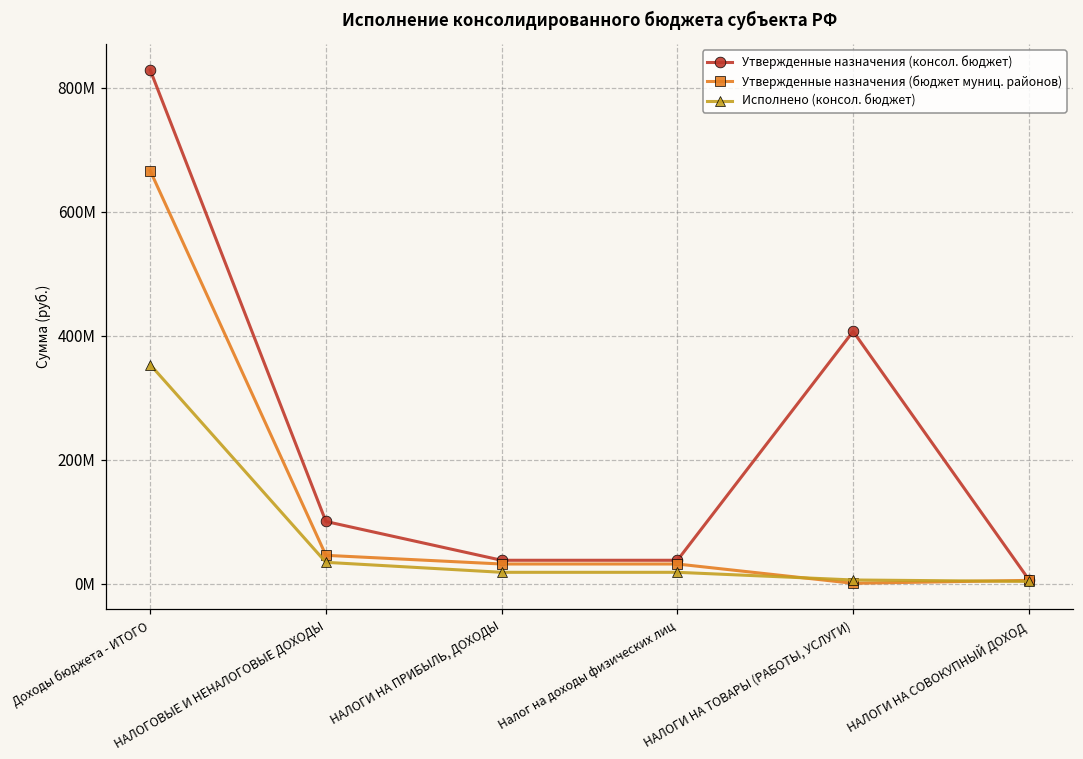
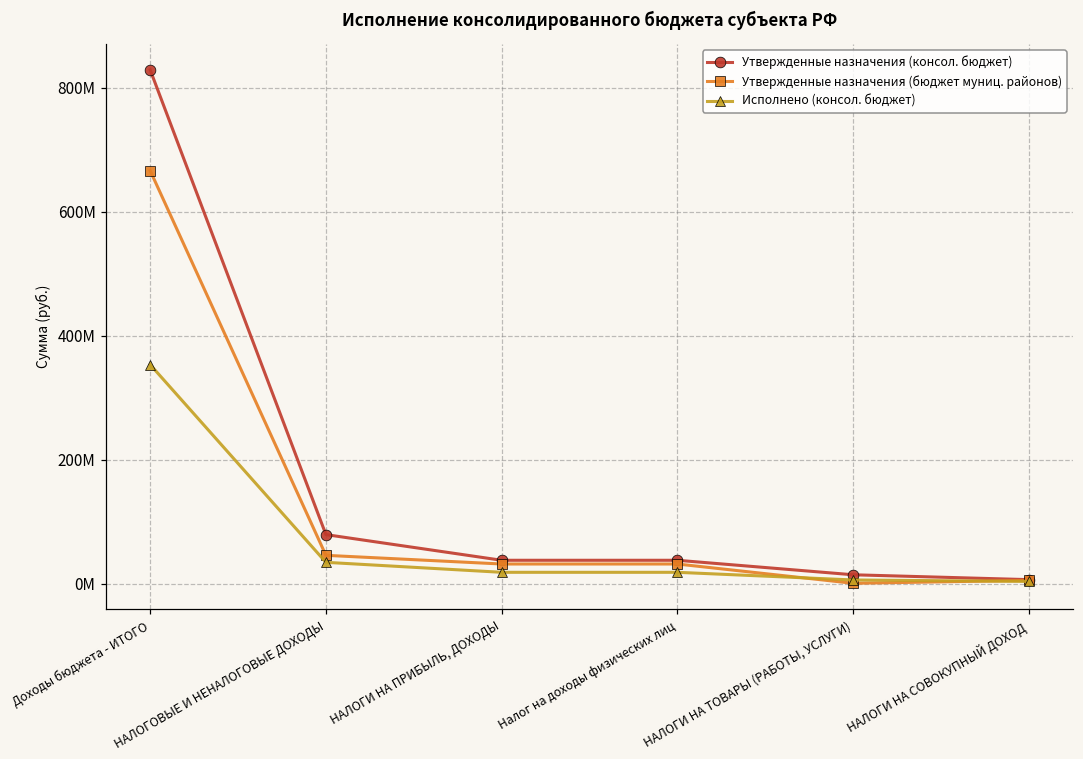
  {
    "Утвержденные назначения (консол. бюджет)": {
      "Доходы бюджета - ИТОГО": 830000000,
-     "НАЛОГОВЫЕ И НЕНАЛОГОВЫЕ ДОХОДЫ": 100000000,
+     "НАЛОГОВЫЕ И НЕНАЛОГОВЫЕ ДОХОДЫ": 80000000,
      "НАЛОГИ НА ПРИБЫЛЬ, ДОХОДЫ": 40000000,
      "Налог на доходы физических лиц": 40000000,
-     "НАЛОГИ НА ТОВАРЫ (РАБОТЫ, УСЛУГИ)": 410000000
+     "НАЛОГИ НА ТОВАРЫ (РАБОТЫ, УСЛУГИ)": 10000000
    }
  }
